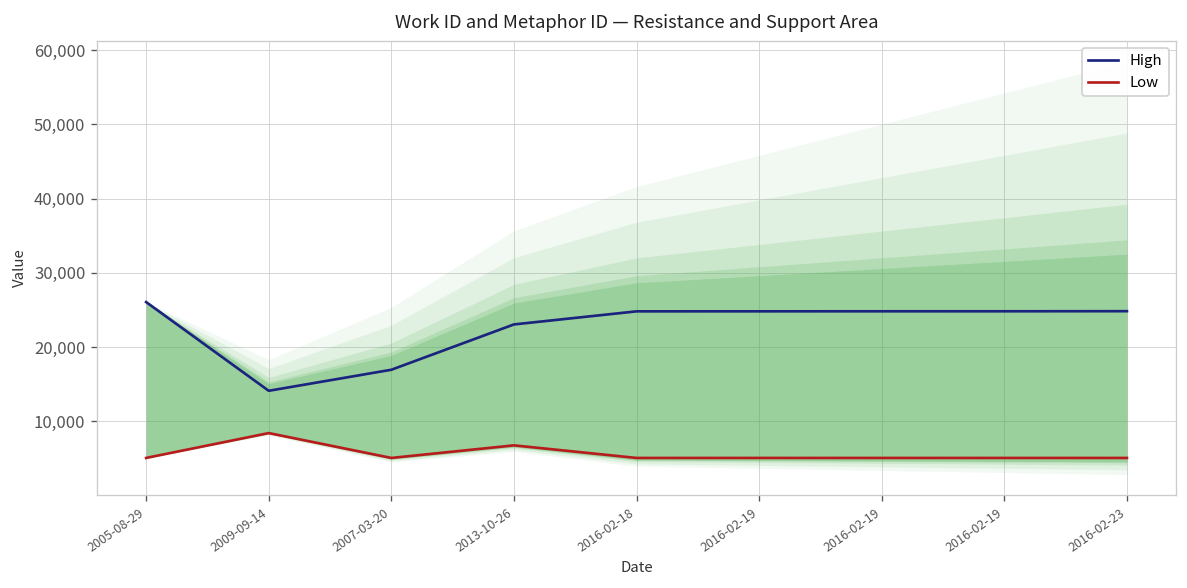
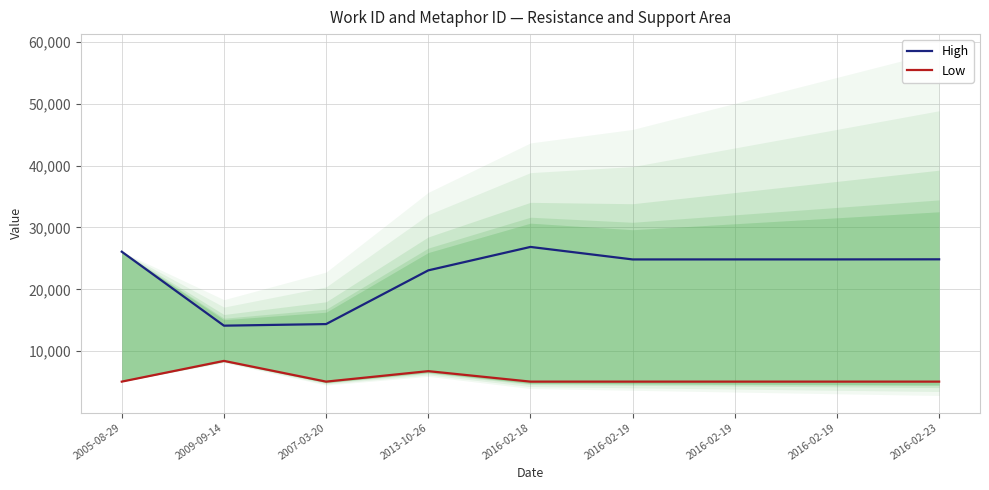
  {
    "High": {
      "2009-09-14": "14,000",
-     "2007-03-20": "17,000",
+     "2007-03-20": "14,000",
      "2013-10-26": "23,000",
-     "2016-02-18": "25,000",
+     "2016-02-18": "27,000",
      "2016-02-23": "25,000"
    },
    "Low": {
      "2005-08-29": "5,000",
      "2009-09-14": "8,000",
      "2007-03-20": "5,000",
      "2013-10-26": "7,000",
      "2016-02-18": "5,000",
      "2016-02-23": "5,000"
    }
  }
